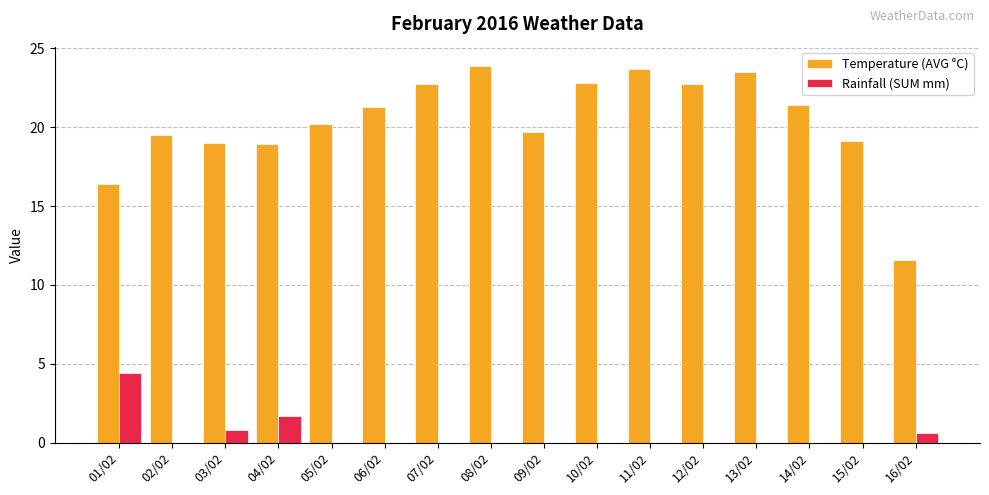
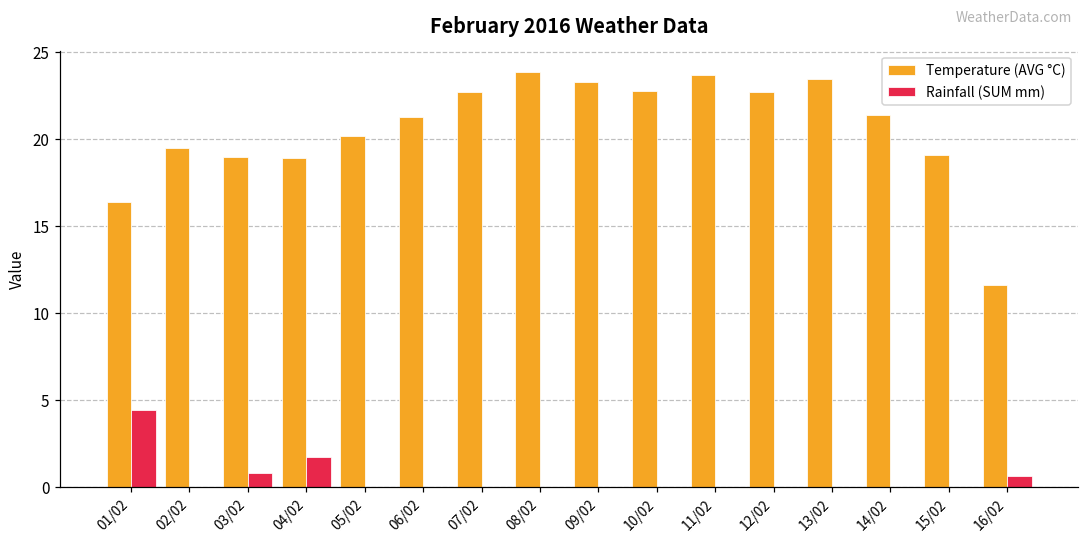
  {
    "Temperature (AVG °C)": {
      "01/02": 16.4,
      "02/02": 19.5,
      "03/02": 19.0,
      "04/02": 18.9,
      "05/02": 20.2,
      "06/02": 21.3,
      "07/02": 22.7,
      "08/02": 23.9,
-     "09/02": 19.7,
+     "09/02": 23.3,
      "10/02": 22.8,
      "11/02": 23.7,
      "12/02": 22.7,
      "13/02": 23.5,
      "14/02": 21.4,
      "15/02": 19.1,
      "16/02": 11.6
    },
    "Rainfall (SUM mm)": {
      "01/02": 4.4,
      "02/02": 0.0,
      "03/02": 0.8,
      "04/02": 1.7,
      "05/02": 0.0,
      "06/02": 0.0,
      "07/02": 0.0,
      "08/02": 0.0,
      "09/02": 0.0,
      "10/02": 0.0,
      "11/02": 0.0,
      "12/02": 0.0,
      "13/02": 0.0,
      "14/02": 0.0,
      "15/02": 0.0,
      "16/02": 0.6
    }
  }
